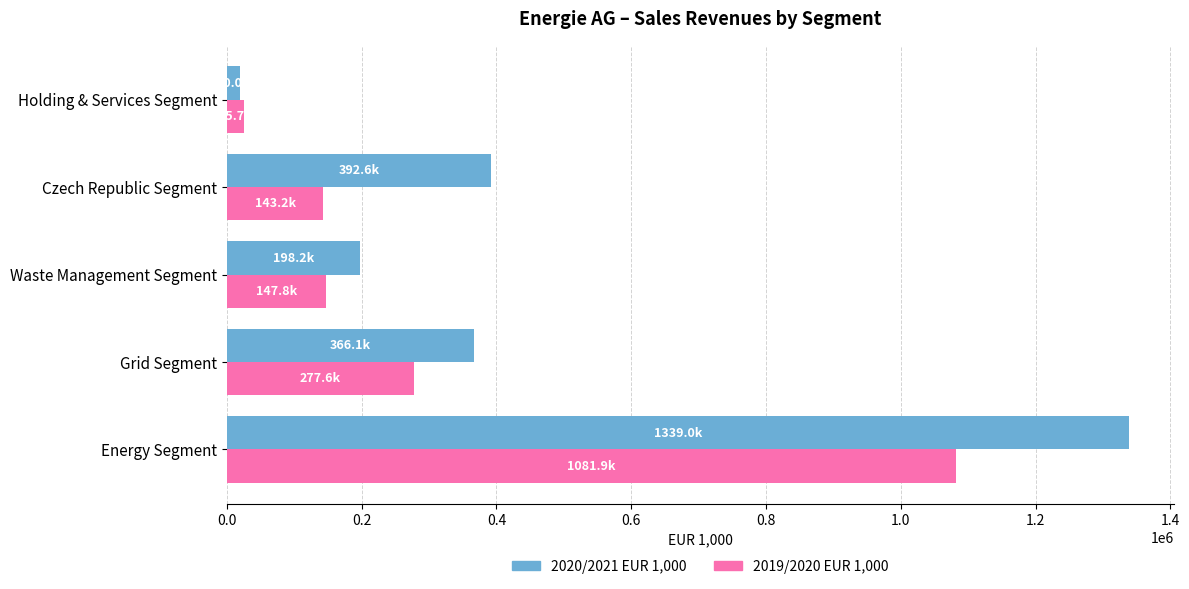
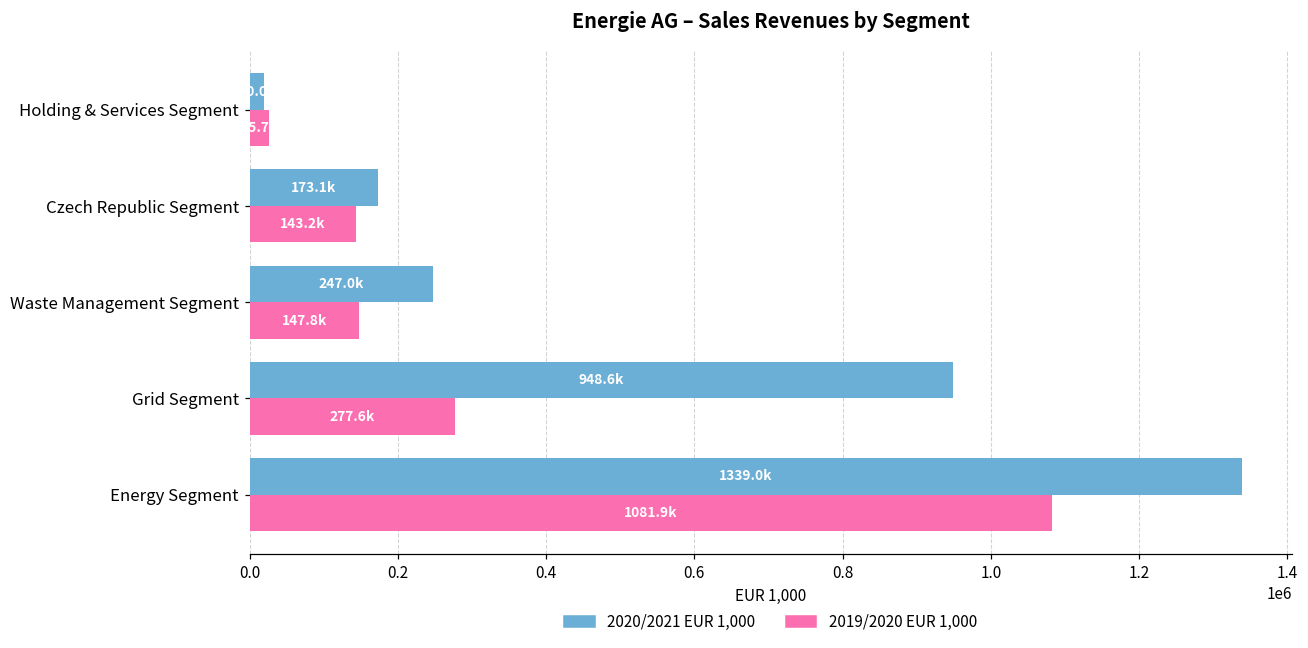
  {
    "2020/2021 EUR 1,000": {
-     "Czech Republic Segment": "392.6k",
-     "Waste Management Segment": "198.2k",
-     "Grid Segment": "366.1k",
+     "Czech Republic Segment": "173.1k",
+     "Waste Management Segment": "247.0k",
+     "Grid Segment": "948.6k",
      "Energy Segment": "1339.0k"
    },
    "2019/2020 EUR 1,000": {
      "Czech Republic Segment": "143.2k",
      "Waste Management Segment": "147.8k",
      "Grid Segment": "277.6k",
      "Energy Segment": "1081.9k"
    }
  }
